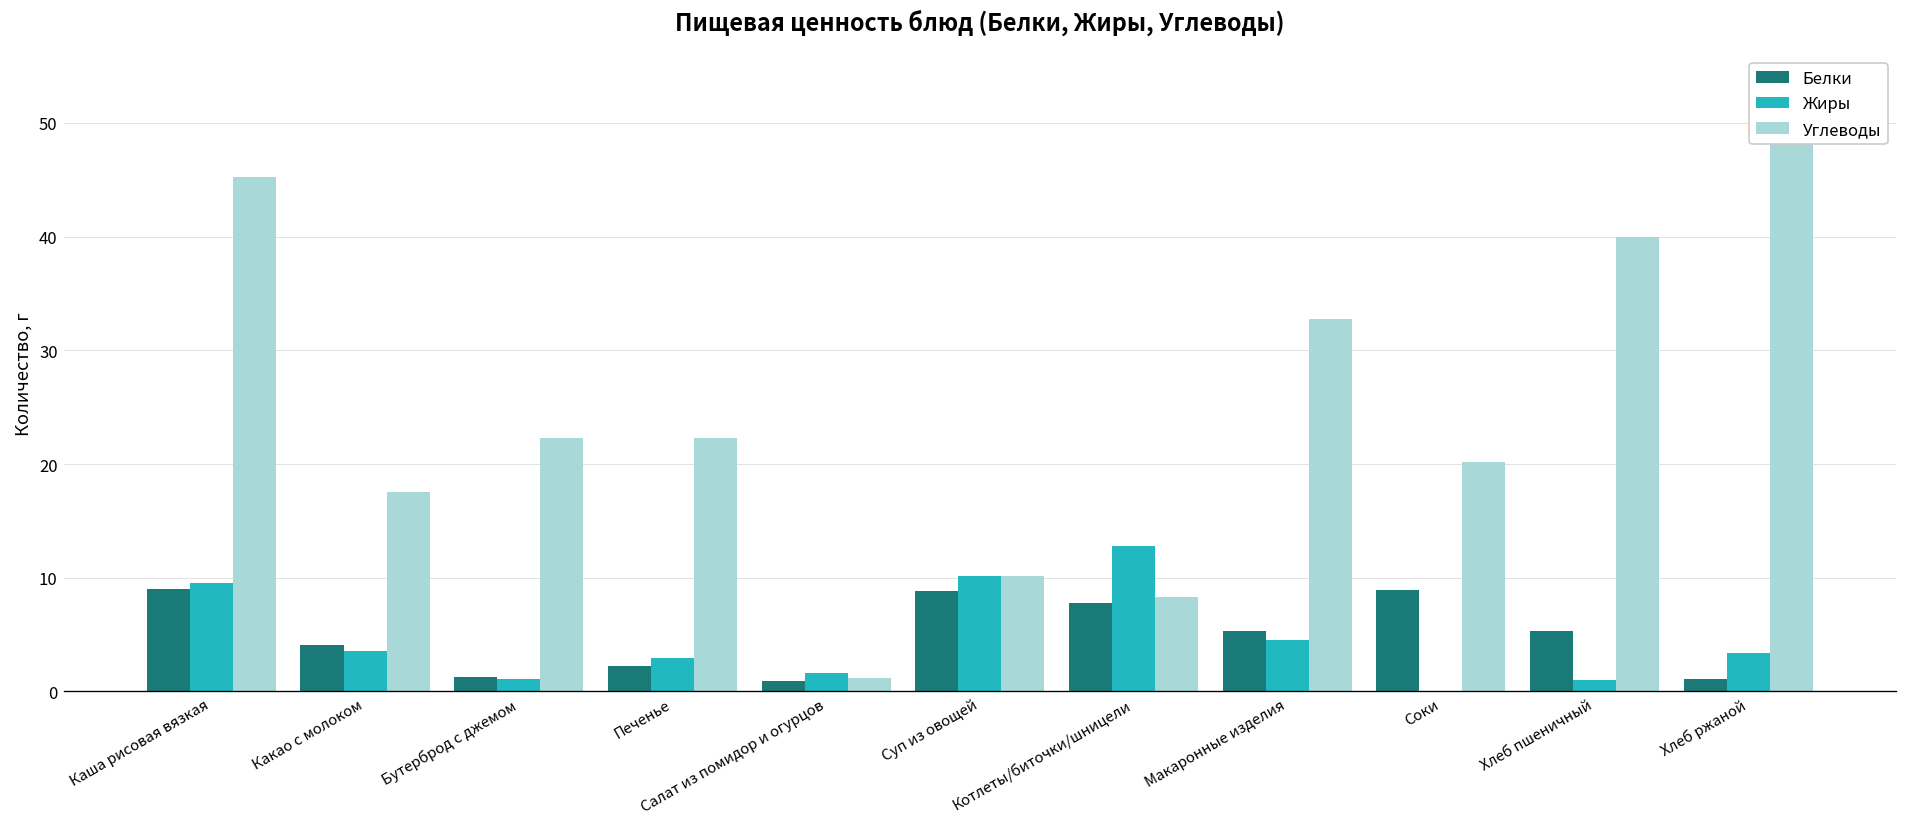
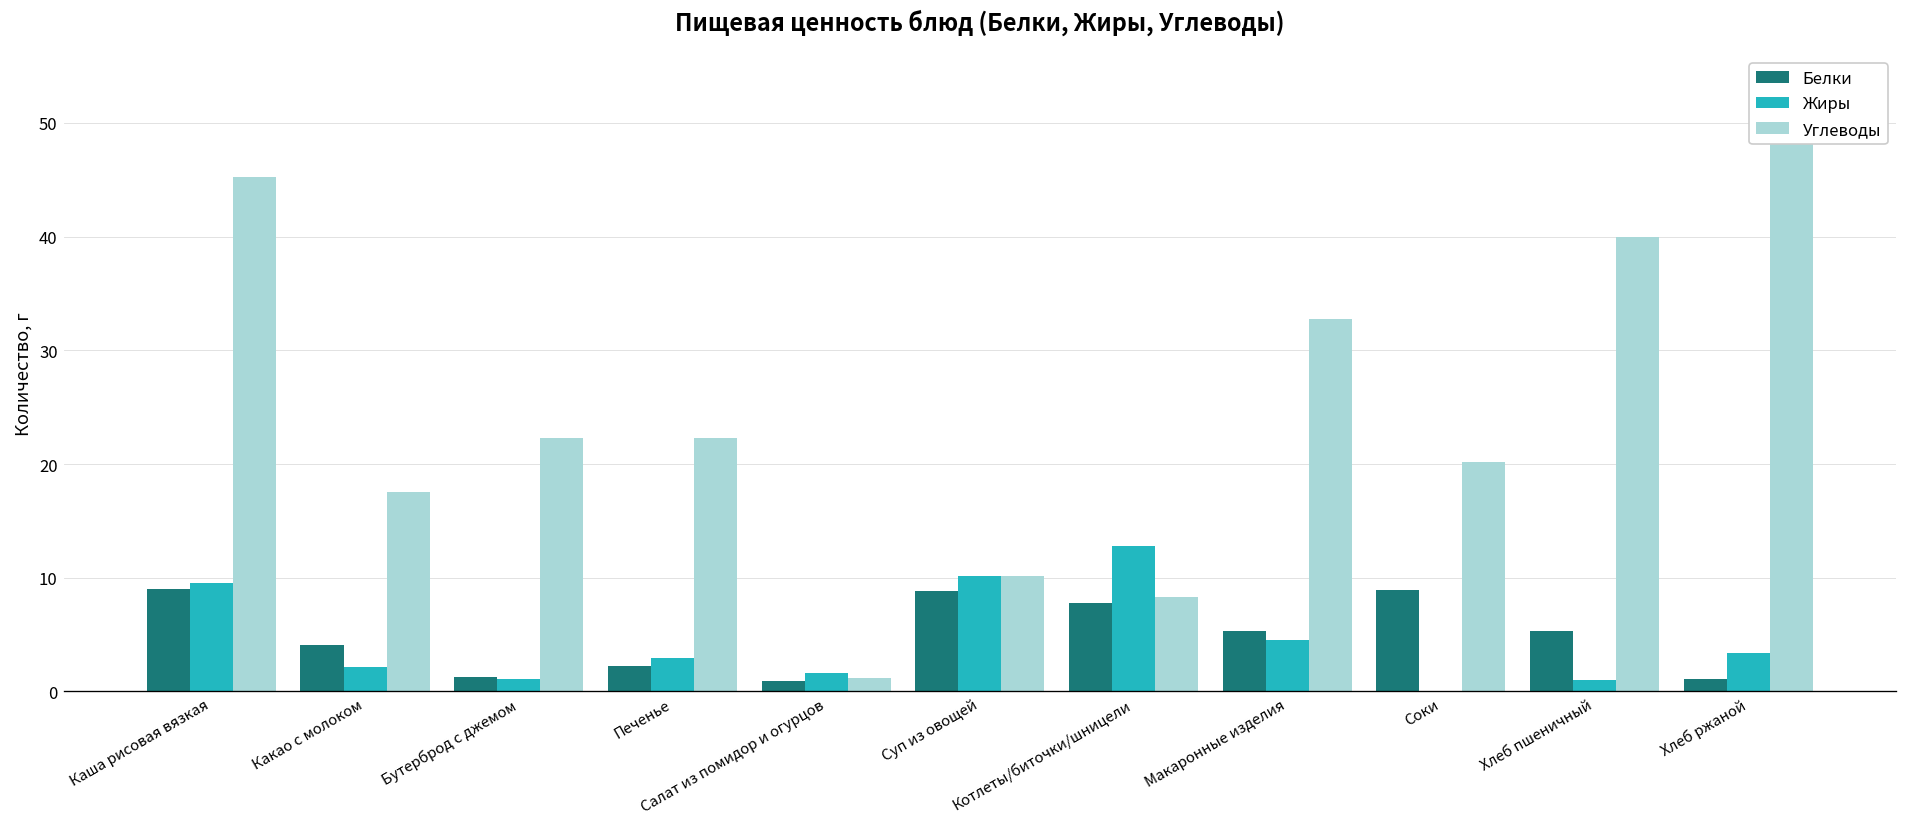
  {
    "Белки": {
      "Каша рисовая вязкая": 9,
      "Какао с молоком": 4,
      "Бутерброд с джемом": 1,
      "Печенье": 2,
      "Салат из помидор и огурцов": 1,
      "Суп из овощей": 9,
      "Котлеты/биточки/шницели": 8,
      "Макаронные изделия": 5,
      "Соки": 9,
      "Хлеб пшеничный": 5,
      "Хлеб ржаной": 1
    },
    "Жиры": {
      "Каша рисовая вязкая": 10,
-     "Какао с молоком": 4,
+     "Какао с молоком": 2,
      "Бутерброд с джемом": 1,
      "Печенье": 3,
      "Салат из помидор и огурцов": 2,
      "Суп из овощей": 10,
      "Котлеты/биточки/шницели": 13,
      "Макаронные изделия": 5,
      "Соки": 0,
      "Хлеб пшеничный": 1,
      "Хлеб ржаной": 3
    },
    "Углеводы": {
      "Каша рисовая вязкая": 45,
      "Какао с молоком": 18,
      "Бутерброд с джемом": 22,
      "Печенье": 22,
      "Салат из помидор и огурцов": 1,
      "Суп из овощей": 10,
      "Котлеты/биточки/шницели": 8,
      "Макаронные изделия": 33,
      "Соки": 20,
      "Хлеб пшеничный": 40
    }
  }
